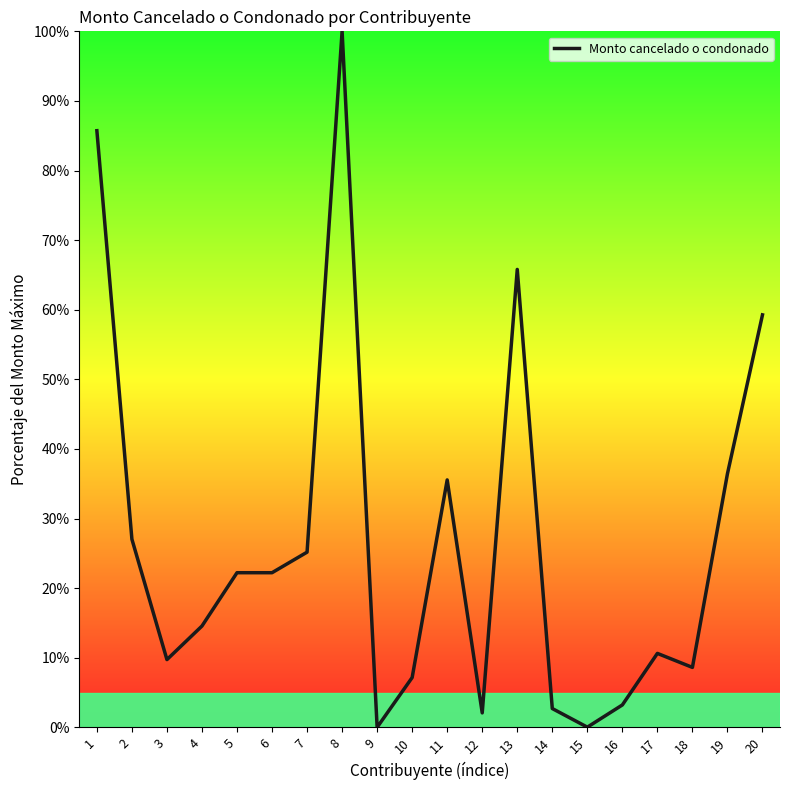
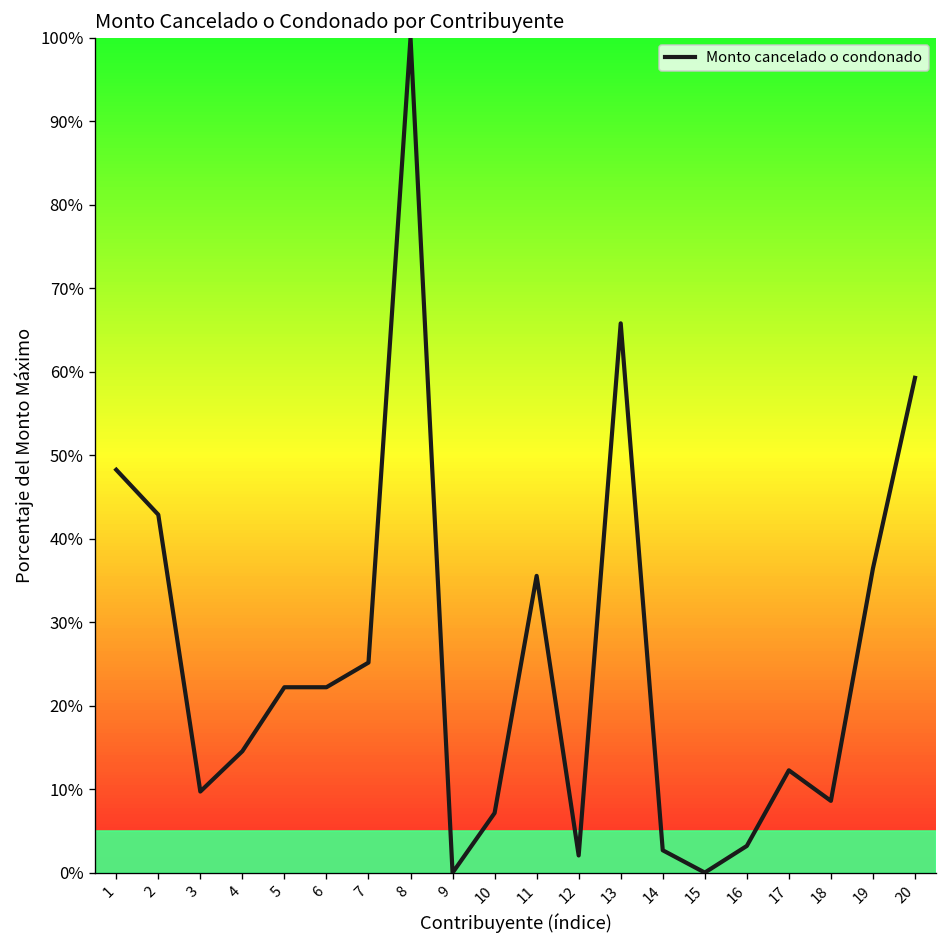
  {
-   "1": "86%",
-   "2": "27%",
+   "1": "48%",
+   "2": "43%",
    "3": "10%",
    "4": "15%",
    "5": "22%",
    "6": "22%",
    "7": "25%",
    "8": "100%",
    "10": "7%",
    "11": "36%",
    "13": "66%",
-   "17": "11%",
+   "17": "12%",
    "18": "9%",
    "19": "36%",
    "20": "59%"
  }
